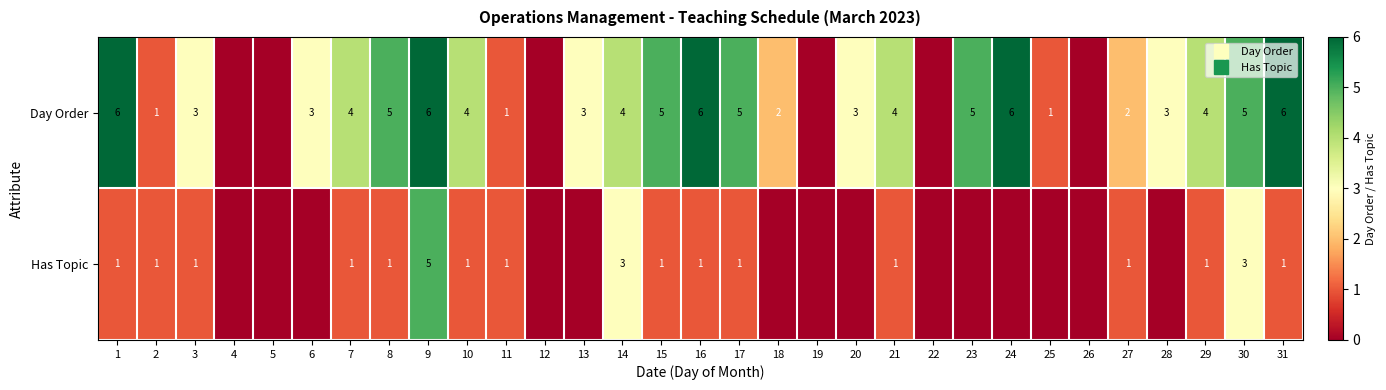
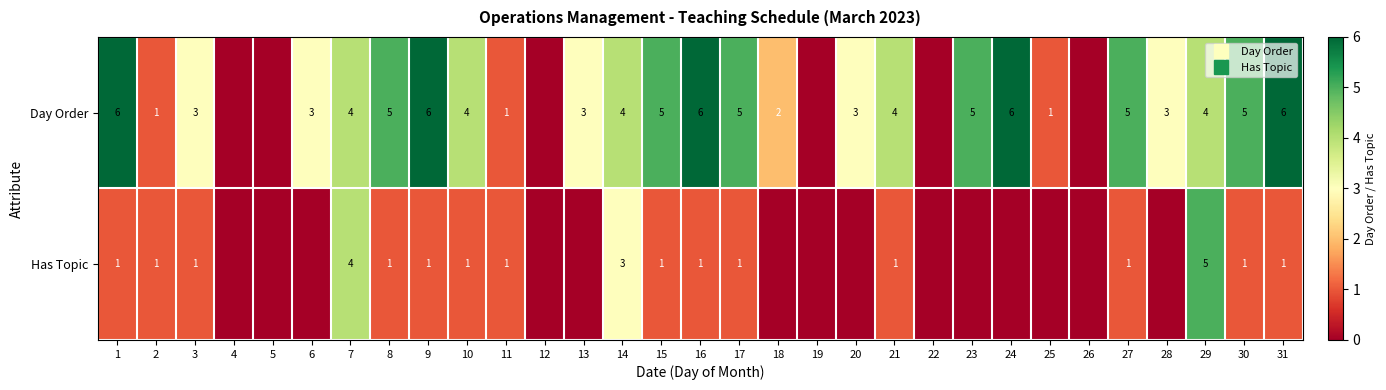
  {
    "Day Order": {
      "1": 6,
      "2": 1,
      "3": 3,
      "6": 3,
      "7": 4,
      "8": 5,
      "9": 6,
      "10": 4,
      "11": 1,
      "13": 3,
      "14": 4,
      "15": 5,
      "16": 6,
      "17": 5,
      "18": 2,
      "20": 3,
      "21": 4,
      "23": 5,
      "24": 6,
      "25": 1,
-     "27": 2,
+     "27": 5,
      "28": 3,
      "29": 4,
      "30": 5,
      "31": 6
    },
    "Has Topic": {
      "1": 1,
      "2": 1,
      "3": 1,
-     "7": 1,
+     "7": 4,
      "8": 1,
-     "9": 5,
+     "9": 1,
      "10": 1,
      "11": 1,
      "14": 3,
      "15": 1,
      "16": 1,
      "17": 1,
      "21": 1,
      "27": 1,
-     "29": 1,
-     "30": 3,
+     "29": 5,
+     "30": 1,
      "31": 1
    }
  }
